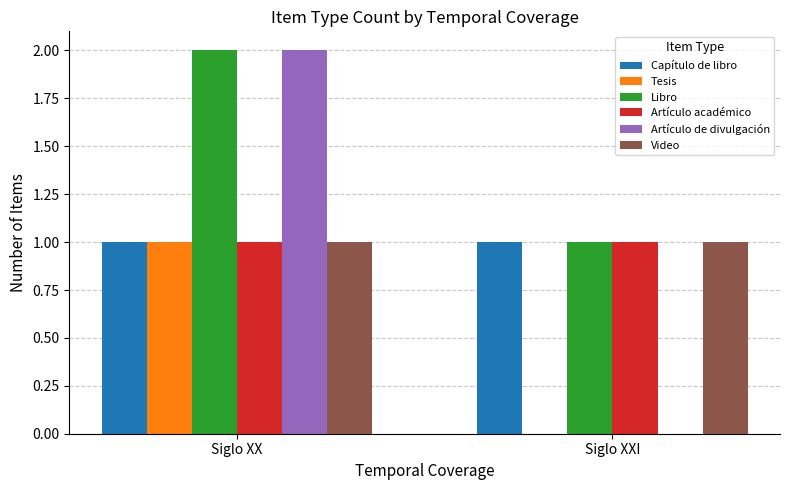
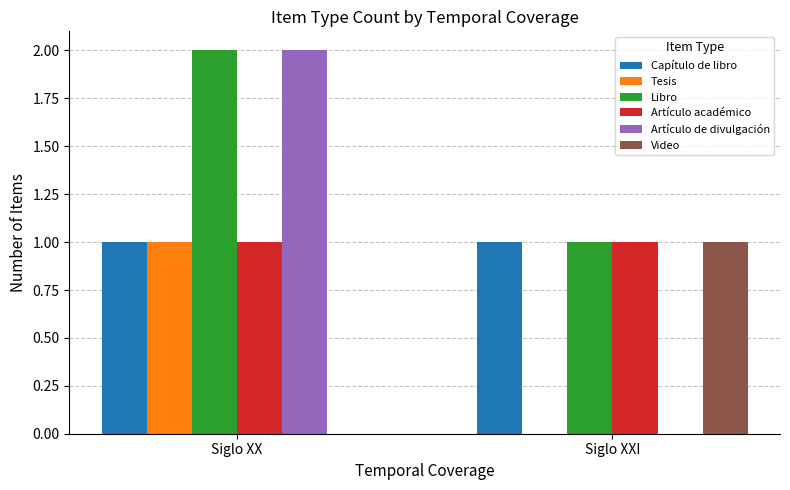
  {
    "Capítulo de libro": {
      "Siglo XX": 1,
      "Siglo XXI": 1
    },
    "Tesis": {
      "Siglo XX": 1,
      "Siglo XXI": 0
    },
    "Libro": {
      "Siglo XX": 2,
      "Siglo XXI": 1
    },
    "Artículo académico": {
      "Siglo XX": 1,
      "Siglo XXI": 1
    },
    "Artículo de divulgación": {
      "Siglo XX": 2,
      "Siglo XXI": 0
    },
    "Video": {
-     "Siglo XX": 1,
+     "Siglo XX": 0,
      "Siglo XXI": 1
    }
  }
